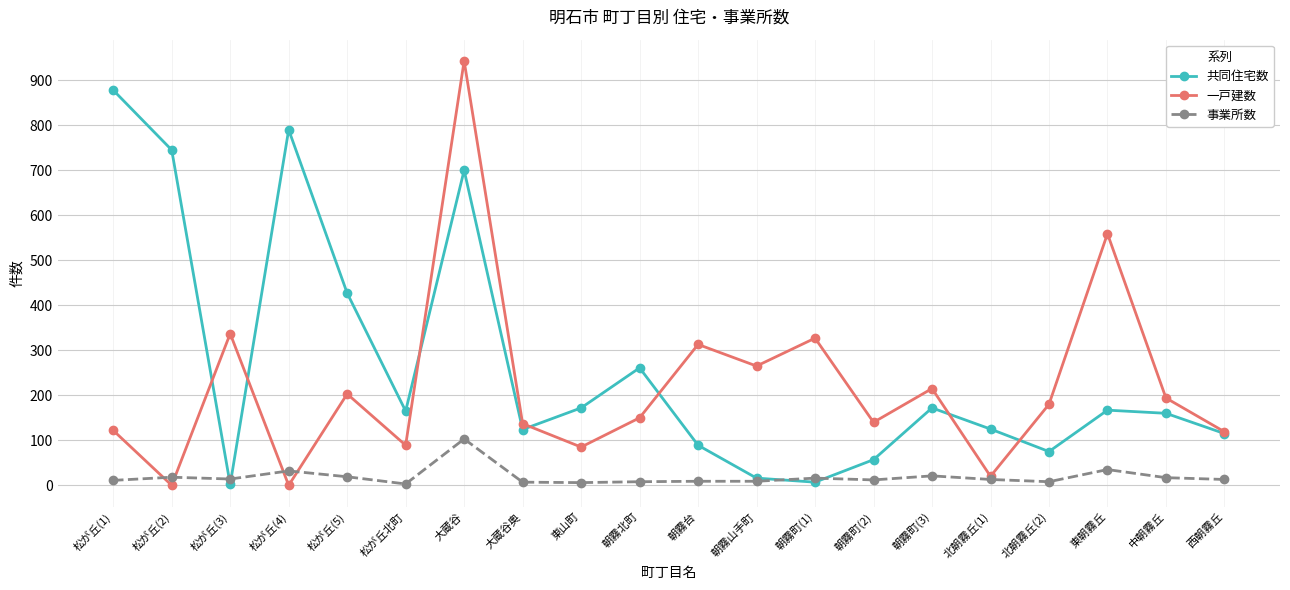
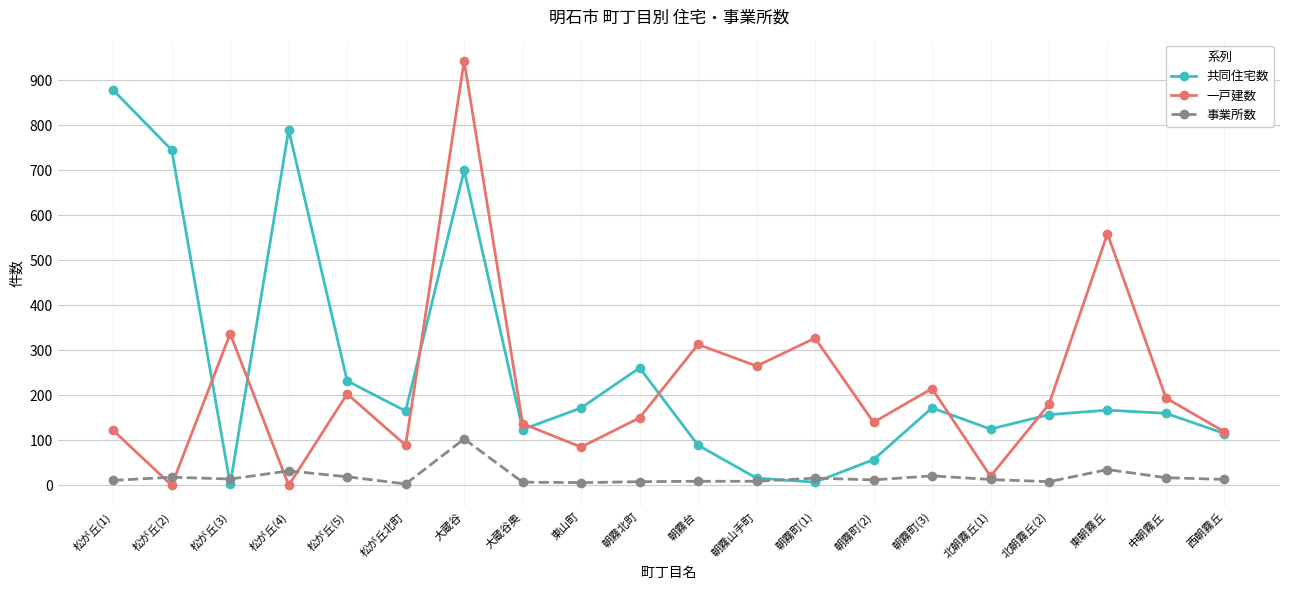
  {
    "共同住宅数": {
      "松が丘(1)": 880,
      "松が丘(2)": 750,
      "松が丘(3)": 0,
      "松が丘(4)": 790,
-     "松が丘(5)": 430,
+     "松が丘(5)": 230,
      "松が丘北町": 170,
      "大蔵谷": 700,
      "大蔵谷奥": 120,
      "東山町": 170,
      "朝霧北町": 260,
      "朝霧台": 90,
      "朝霧山手町": 20,
      "朝霧町(1)": 10,
      "朝霧町(2)": 60,
      "朝霧町(3)": 170,
      "北朝霧丘(1)": 130,
-     "北朝霧丘(2)": 80,
+     "北朝霧丘(2)": 160,
      "東朝霧丘": 170,
      "中朝霧丘": 160
    },
    "一戸建数": {
      "松が丘(1)": 120,
      "松が丘(2)": 0,
      "松が丘(3)": 340,
      "松が丘(4)": 0,
      "松が丘(5)": 200,
      "松が丘北町": 90,
      "大蔵谷": 940,
      "大蔵谷奥": 140,
      "東山町": 90,
      "朝霧北町": 150,
      "朝霧台": 310,
      "朝霧山手町": 270,
      "朝霧町(1)": 330,
      "朝霧町(2)": 140,
      "朝霧町(3)": 220,
      "北朝霧丘(1)": 20,
      "北朝霧丘(2)": 180,
      "東朝霧丘": 560,
      "中朝霧丘": 190
    },
    "事業所数": {
      "松が丘(1)": 10,
      "松が丘(2)": 20,
      "松が丘(3)": 10,
      "松が丘(4)": 30,
      "松が丘(5)": 20,
      "松が丘北町": 0,
      "大蔵谷": 100,
      "大蔵谷奥": 10,
      "東山町": 10,
      "朝霧北町": 10,
      "朝霧台": 10,
      "朝霧山手町": 10,
      "朝霧町(1)": 20,
      "朝霧町(2)": 10,
      "朝霧町(3)": 20,
      "北朝霧丘(1)": 10,
      "北朝霧丘(2)": 10,
      "東朝霧丘": 40,
      "中朝霧丘": 20,
      "西朝霧丘": 10
    }
  }
